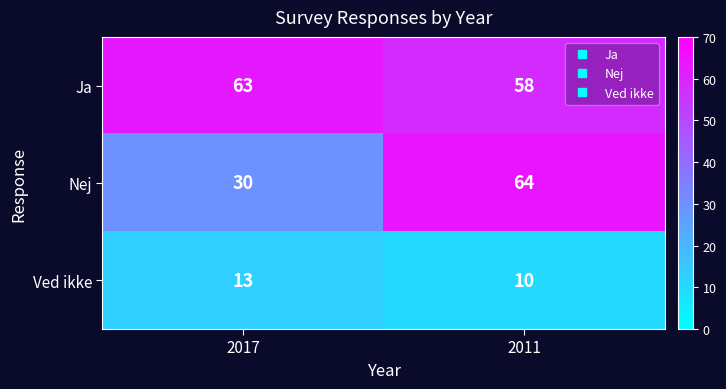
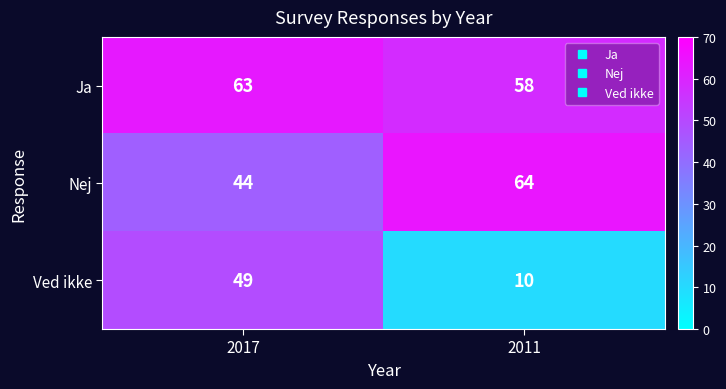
  {
    "Ja": {
      "2017": 63,
      "2011": 58
    },
    "Nej": {
-     "2017": 30,
+     "2017": 44,
      "2011": 64
    },
    "Ved ikke": {
-     "2017": 13,
+     "2017": 49,
      "2011": 10
    }
  }
